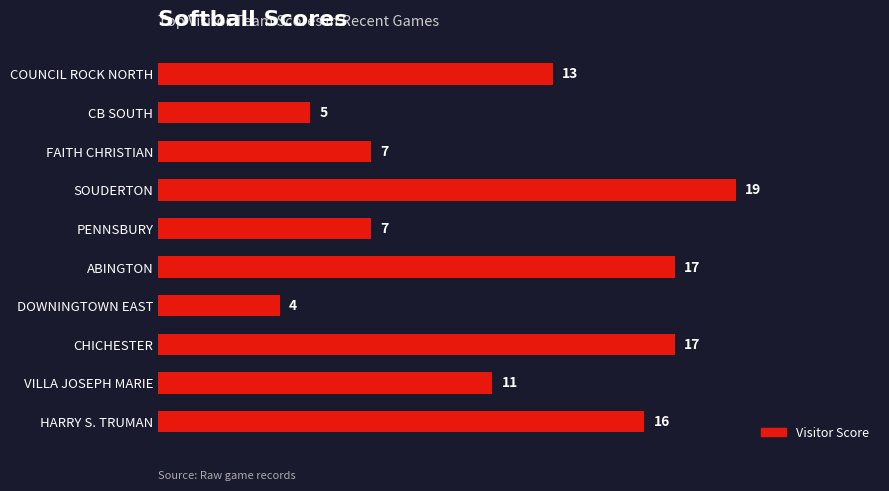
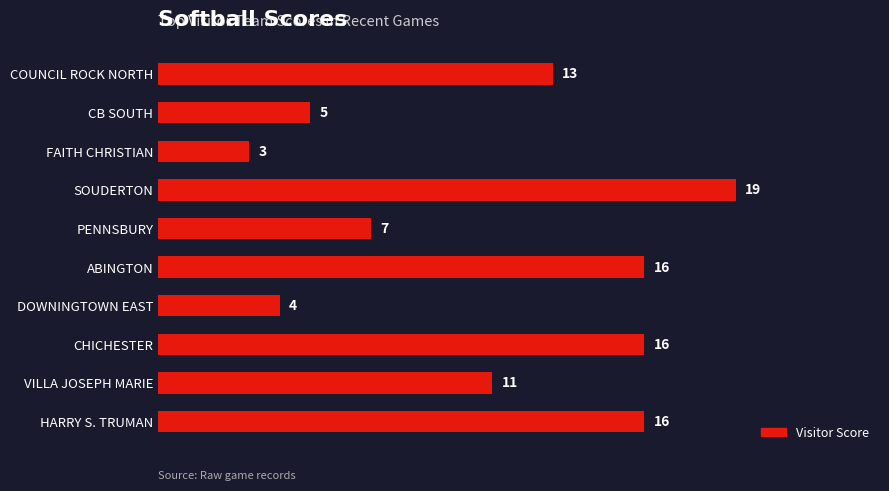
  {
    "COUNCIL ROCK NORTH": 13,
    "CB SOUTH": 5,
-   "FAITH CHRISTIAN": 7,
+   "FAITH CHRISTIAN": 3,
    "SOUDERTON": 19,
    "PENNSBURY": 7,
-   "ABINGTON": 17,
+   "ABINGTON": 16,
    "DOWNINGTOWN EAST": 4,
-   "CHICHESTER": 17,
+   "CHICHESTER": 16,
    "VILLA JOSEPH MARIE": 11,
    "HARRY S. TRUMAN": 16
  }
